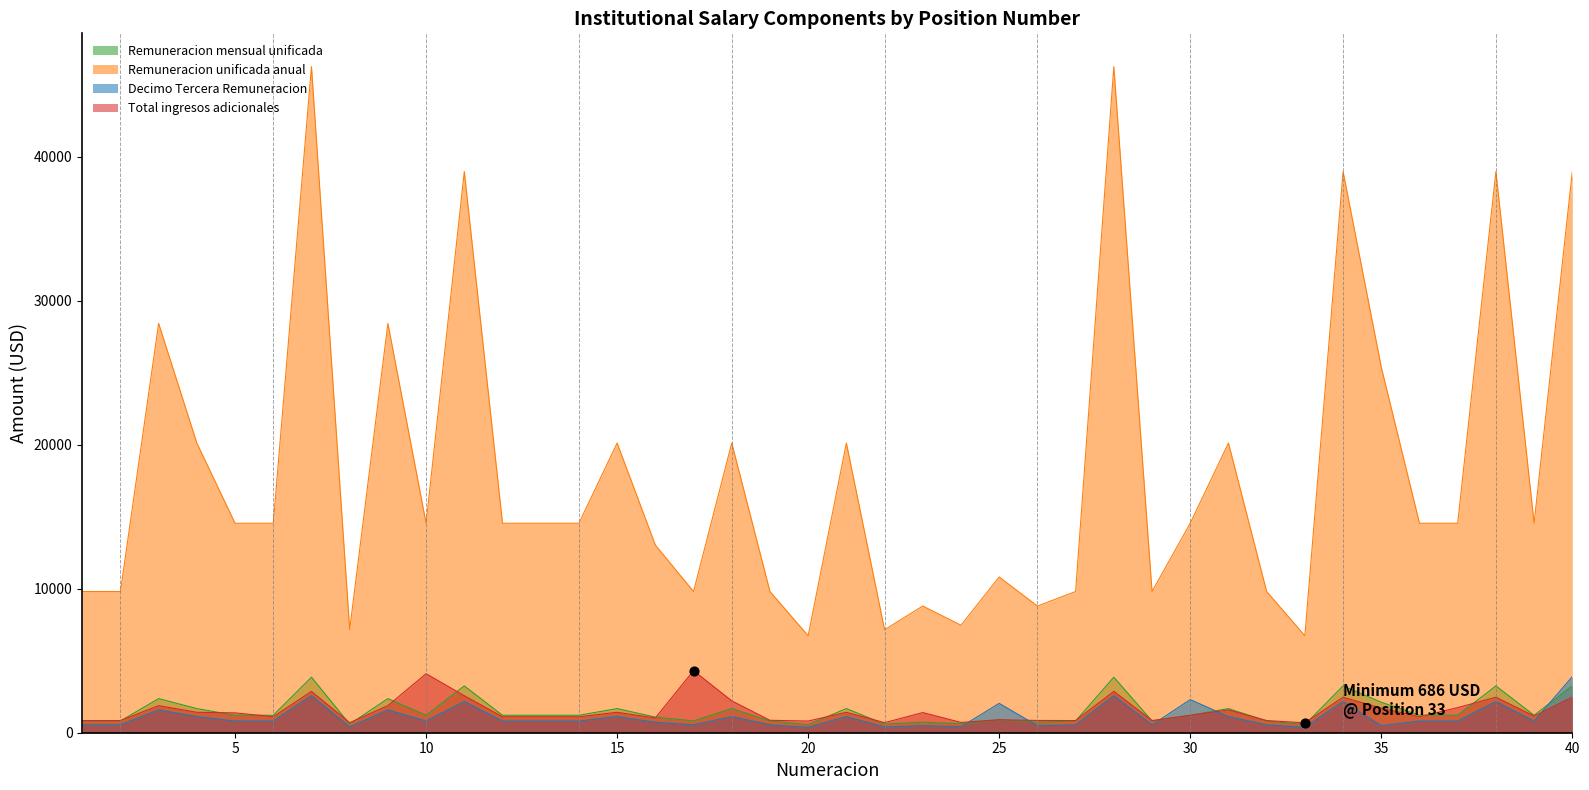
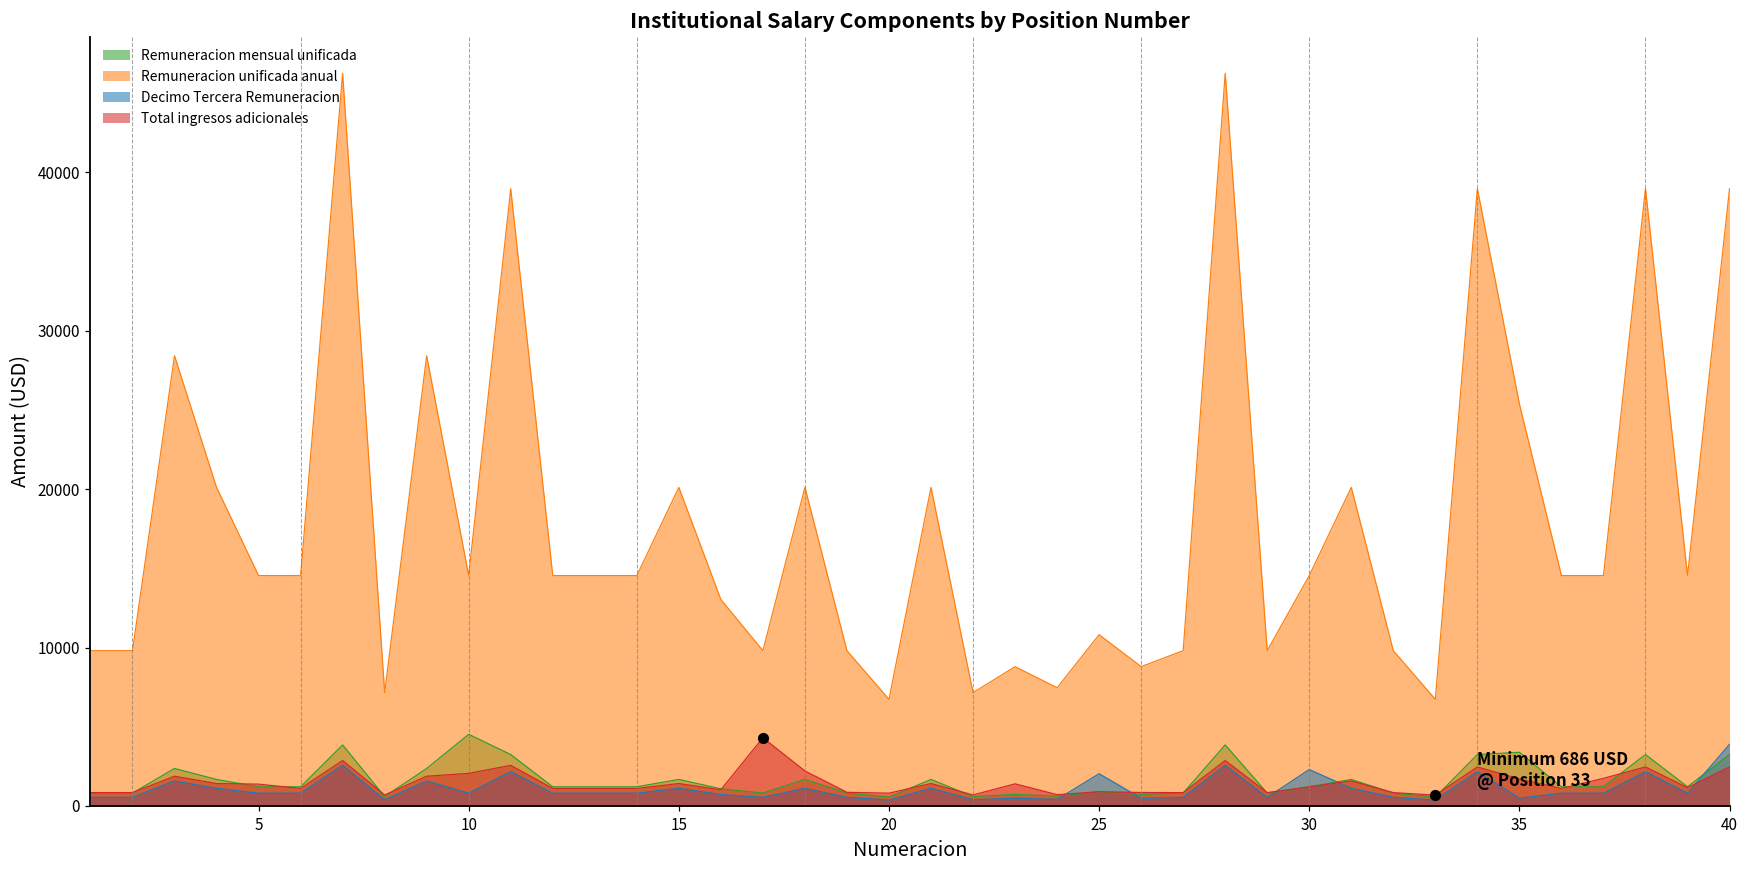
  {
    "Remuneracion mensual unificada": {
-     "10": 1200,
+     "10": 4500,
      "15": 1700,
      "20": 600,
-     "35": 2100,
+     "35": 3400,
      "40": 3200
    },
    "Remuneracion unificada anual": {
      "5": 14500,
      "10": 14500,
      "15": 20100,
      "20": 6700,
      "25": 10800,
      "30": 14500,
      "35": 25400,
      "40": 39000
    },
    "Decimo Tercera Remuneracion": {
      "5": 800,
      "10": 800,
      "15": 1100,
      "20": 400,
      "25": 2000,
      "30": 2300,
      "35": 500,
      "40": 3900
    },
    "Total ingresos adicionales": {
-     "10": 4100,
+     "10": 2100,
      "15": 1400,
      "20": 800,
      "40": 2500
    }
  }
